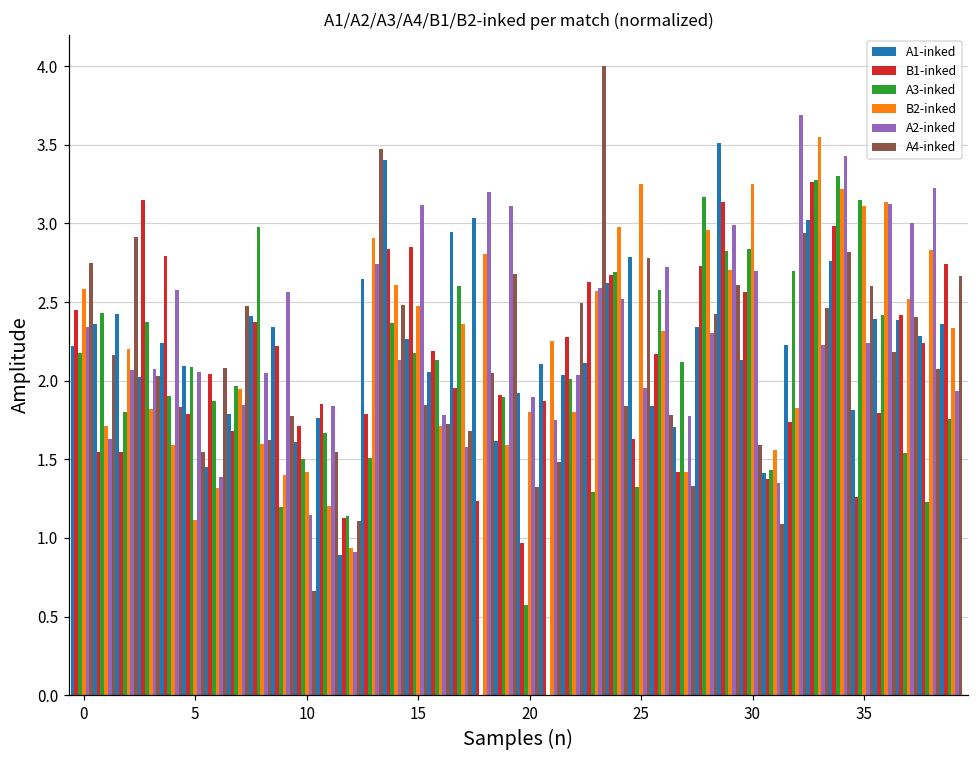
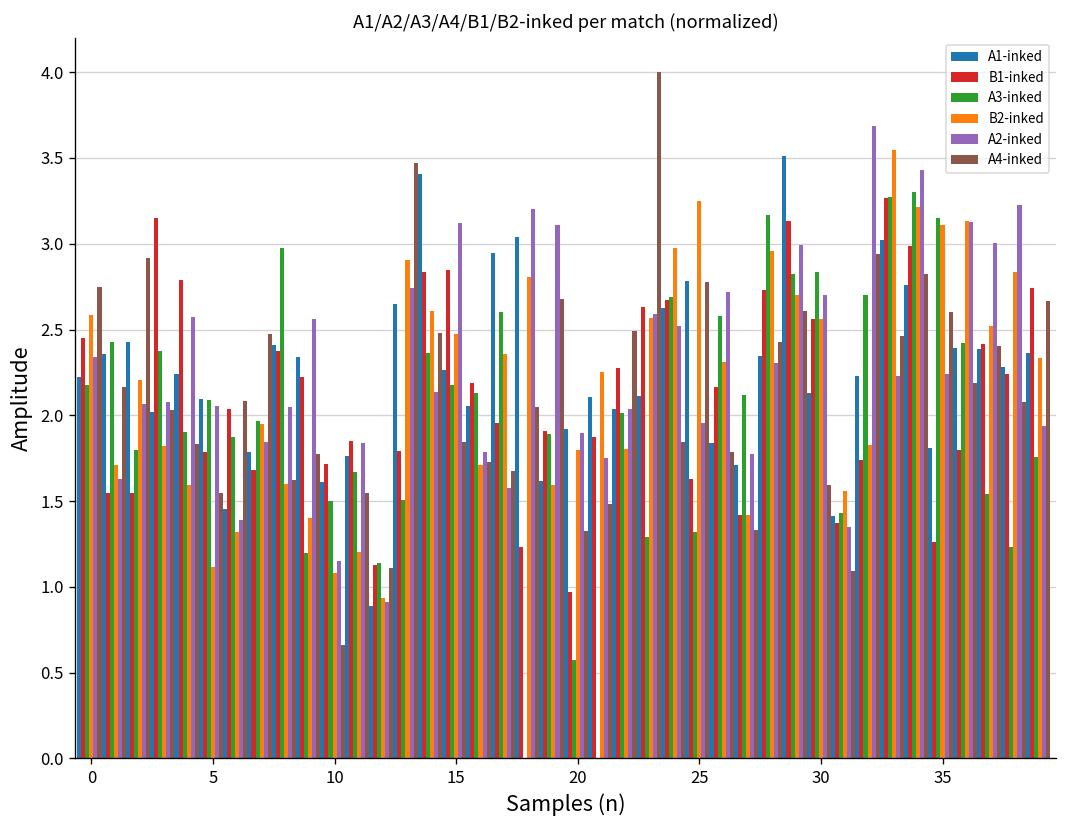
  {
    "B2-inked": {
      "0": 2.58,
      "5": 1.12,
-     "10": 1.42,
+     "10": 1.08,
      "20": 1.80,
      "25": 3.25,
-     "30": 3.25,
+     "30": 2.56,
      "35": 3.11
    }
  }
